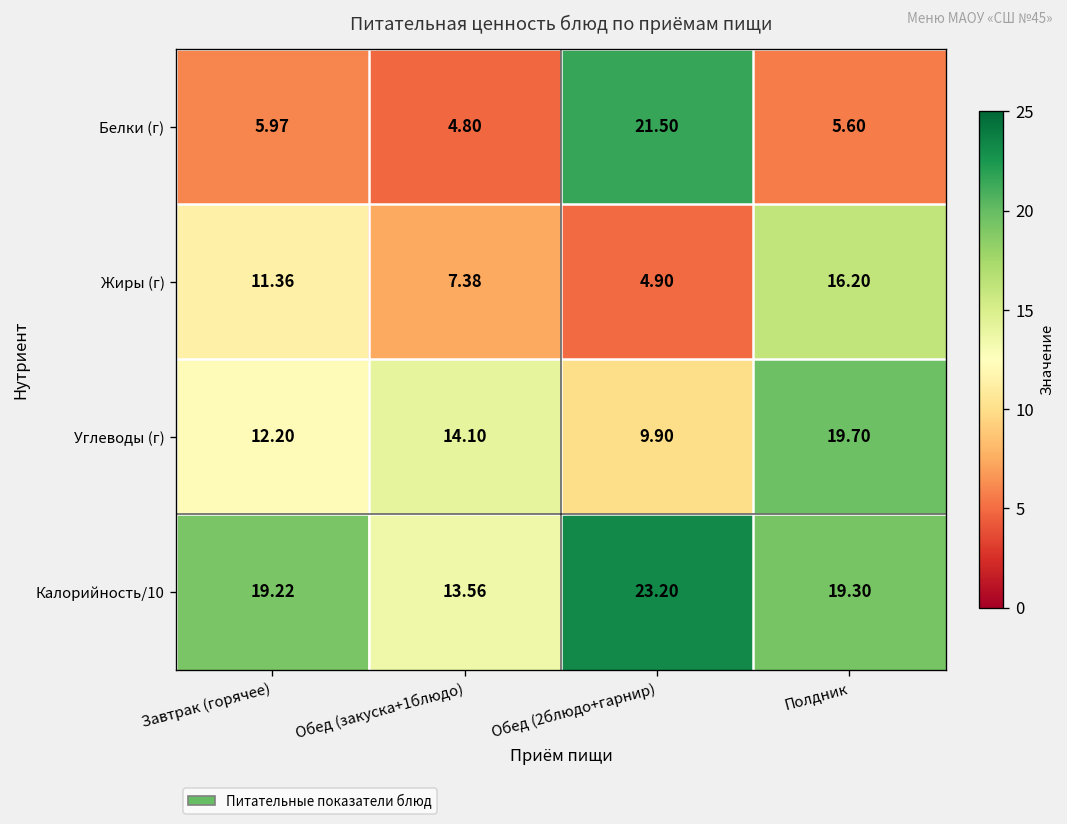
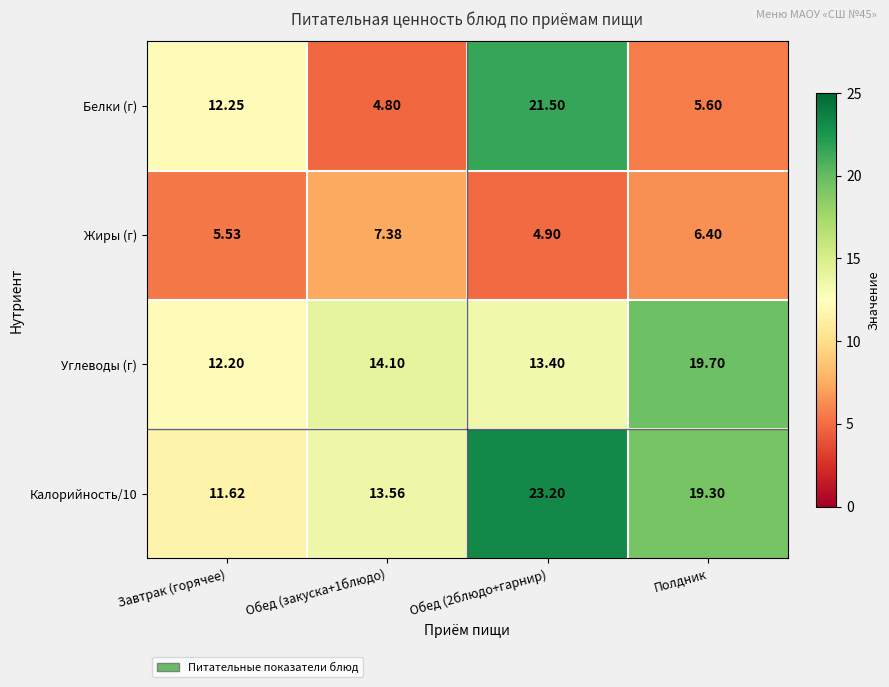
  {
    "Белки (г)": {
-     "Завтрак (горячее)": 5.97,
+     "Завтрак (горячее)": 12.25,
      "Обед (закуска+1блюдо)": 4.80,
      "Обед (2блюдо+гарнир)": 21.50,
      "Полдник": 5.60
    },
    "Жиры (г)": {
-     "Завтрак (горячее)": 11.36,
+     "Завтрак (горячее)": 5.53,
      "Обед (закуска+1блюдо)": 7.38,
      "Обед (2блюдо+гарнир)": 4.90,
-     "Полдник": 16.20
+     "Полдник": 6.40
    },
    "Углеводы (г)": {
      "Завтрак (горячее)": 12.20,
      "Обед (закуска+1блюдо)": 14.10,
-     "Обед (2блюдо+гарнир)": 9.90,
+     "Обед (2блюдо+гарнир)": 13.40,
      "Полдник": 19.70
    },
    "Калорийность/10": {
-     "Завтрак (горячее)": 19.22,
+     "Завтрак (горячее)": 11.62,
      "Обед (закуска+1блюдо)": 13.56,
      "Обед (2блюдо+гарнир)": 23.20,
      "Полдник": 19.30
    }
  }
